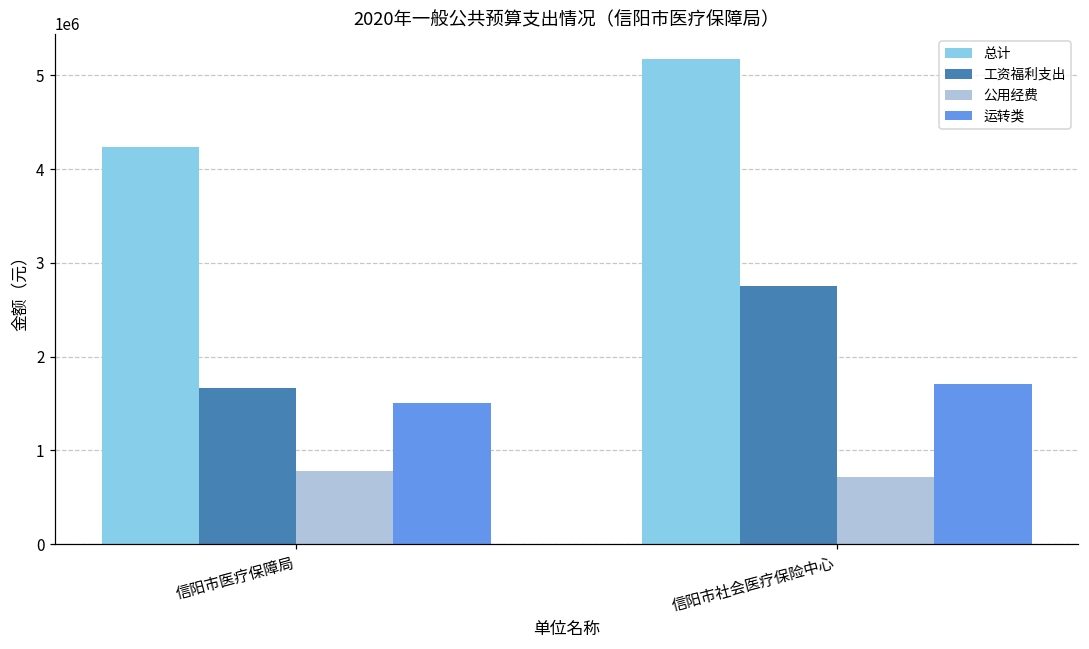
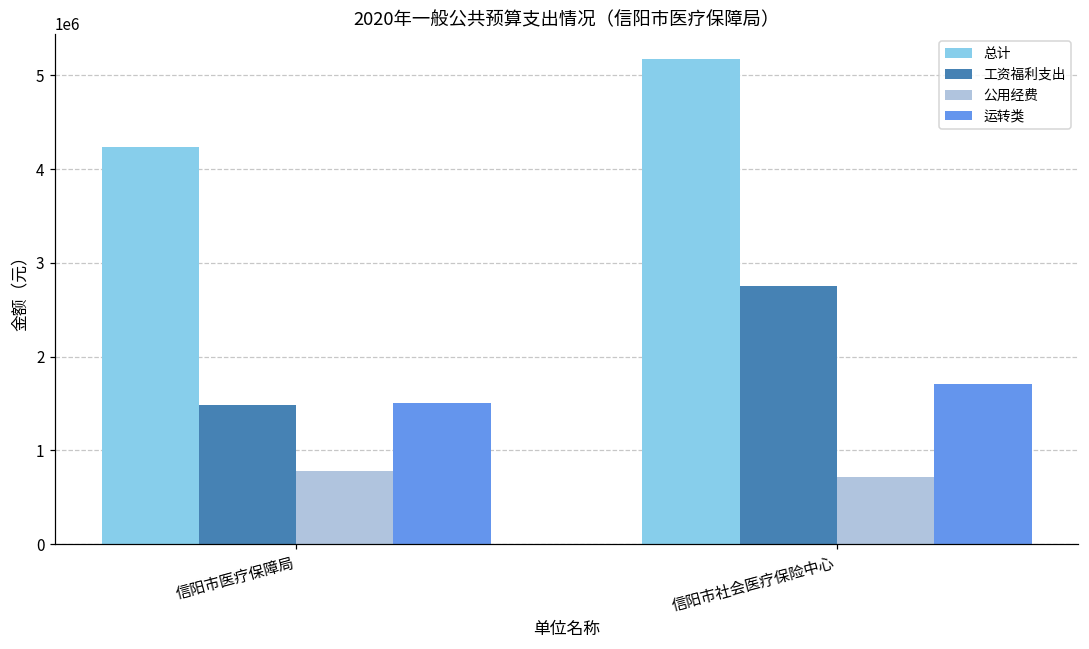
  {
    "工资福利支出": {
-     "信阳市医疗保障局": 1700000,
+     "信阳市医疗保障局": 1500000,
      "信阳市社会医疗保险中心": 2800000
    },
    "运转类": {
      "信阳市医疗保障局": 1500000,
      "信阳市社会医疗保险中心": 1700000
    }
  }
